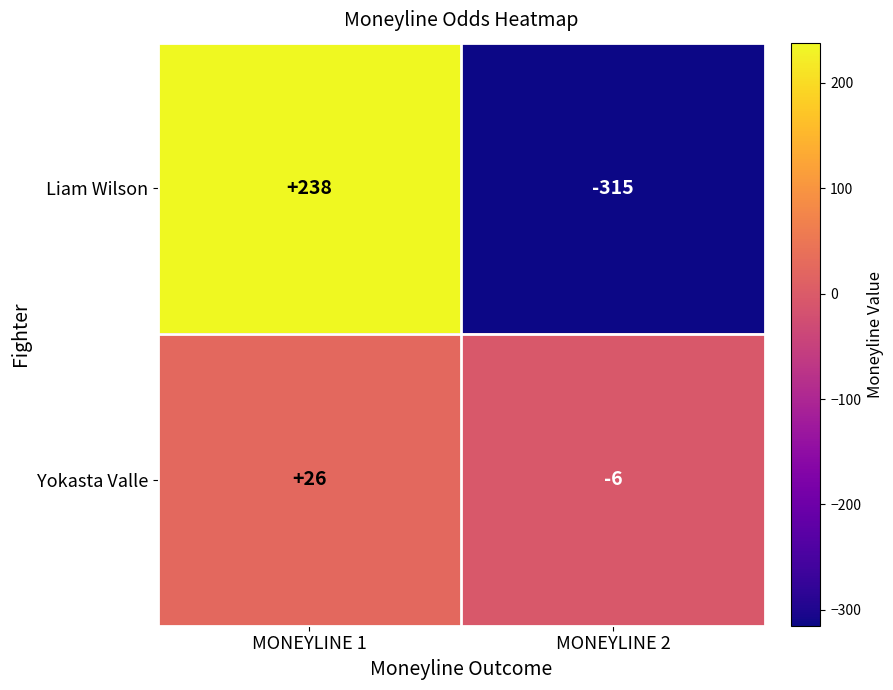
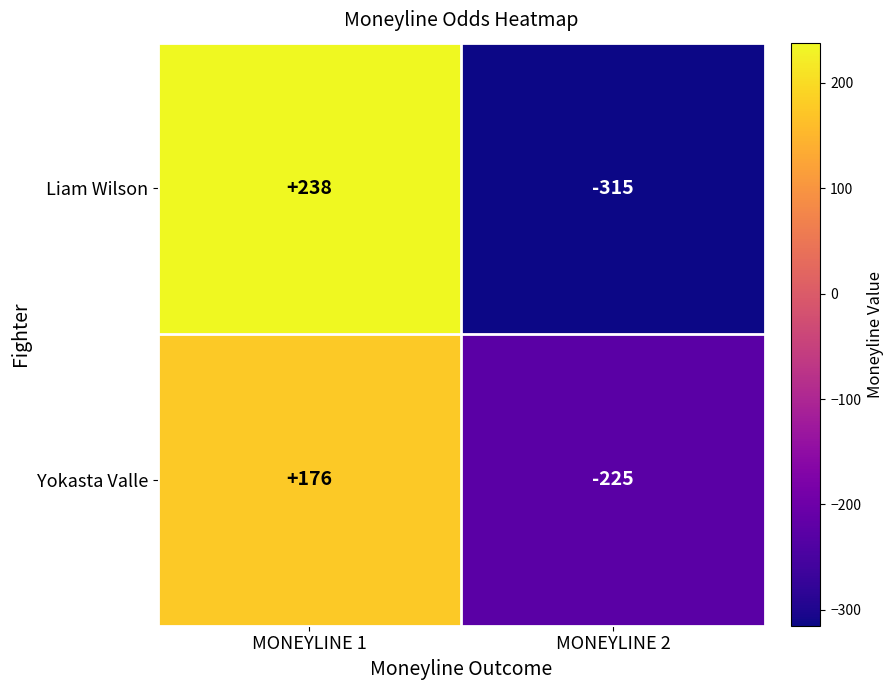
  {
    "Liam Wilson": {
      "MONEYLINE 1": "+238",
      "MONEYLINE 2": "-315"
    },
    "Yokasta Valle": {
-     "MONEYLINE 1": "+26",
-     "MONEYLINE 2": "-6"
+     "MONEYLINE 1": "+176",
+     "MONEYLINE 2": "-225"
    }
  }
